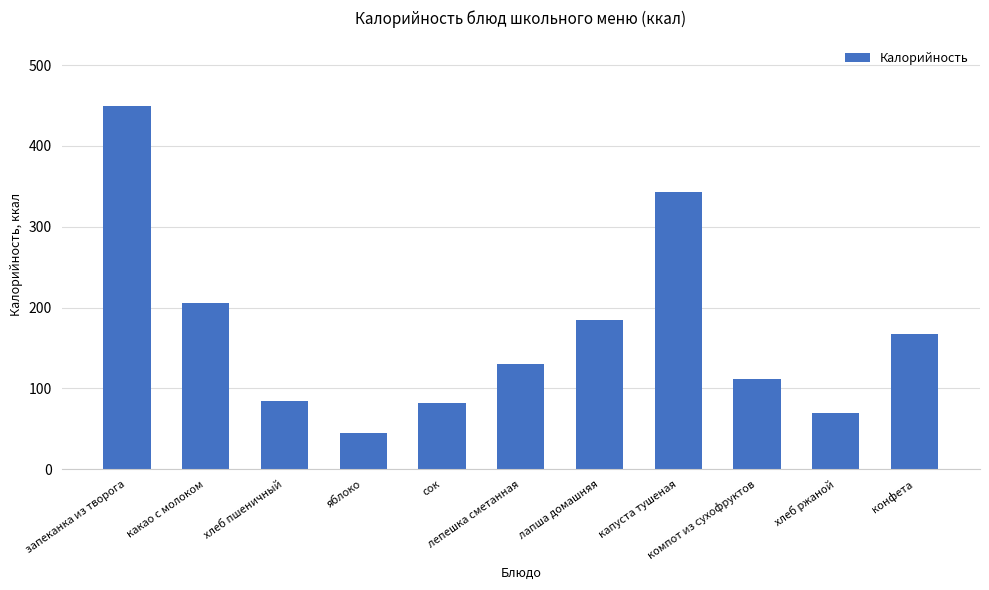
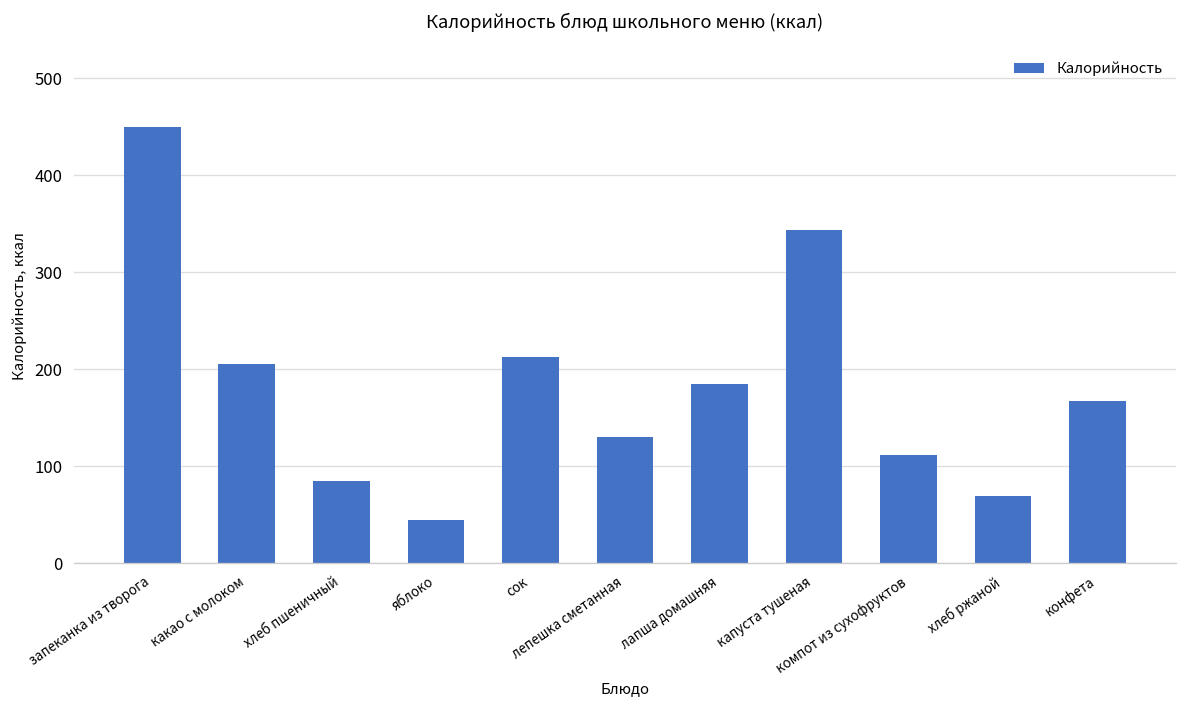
  {
    "запеканка из творога": 450,
    "какао с молоком": 210,
    "хлеб пшеничный": 80,
    "яблоко": 40,
-   "сок": 80,
+   "сок": 210,
    "лепешка сметанная": 130,
    "лапша домашняя": 180,
    "капуста тушеная": 340,
    "компот из сухофруктов": 110,
    "хлеб ржаной": 70,
    "конфета": 170
  }
